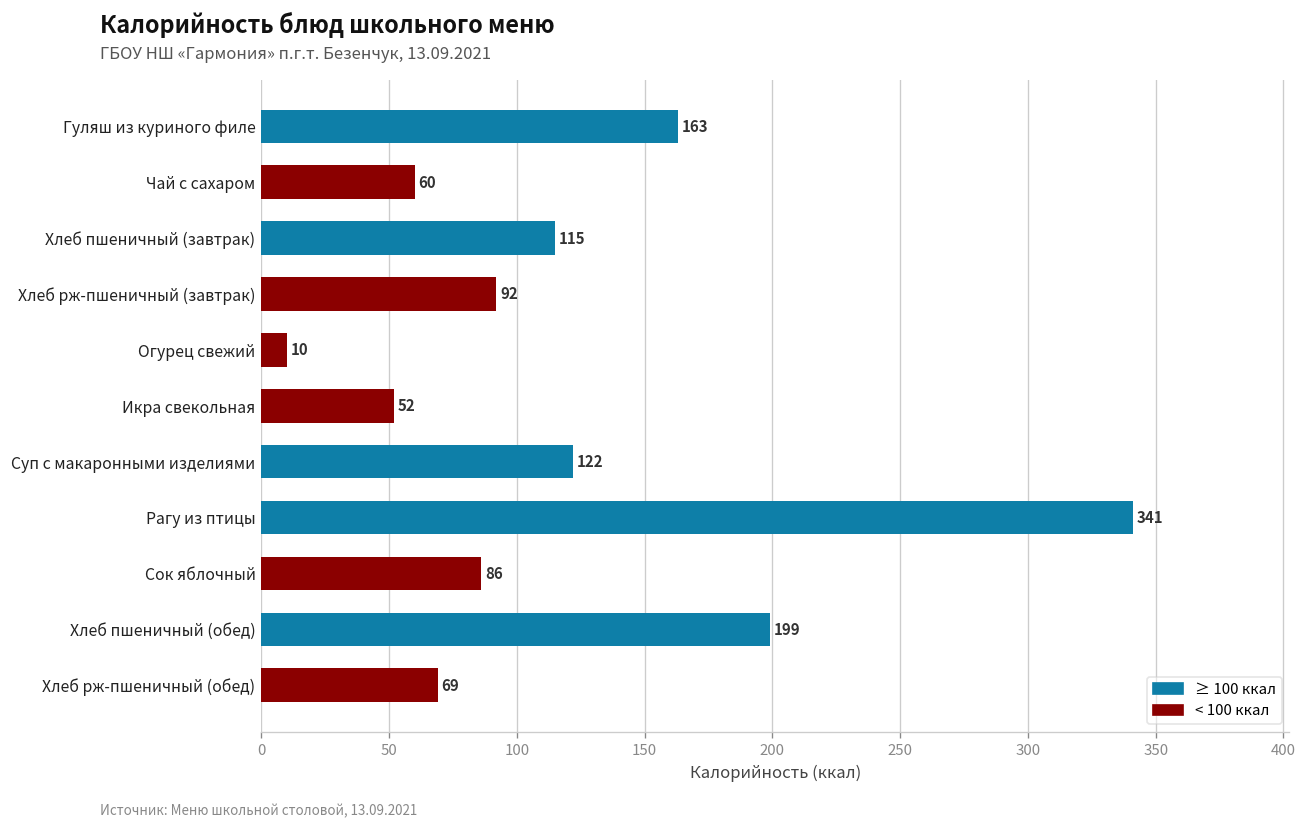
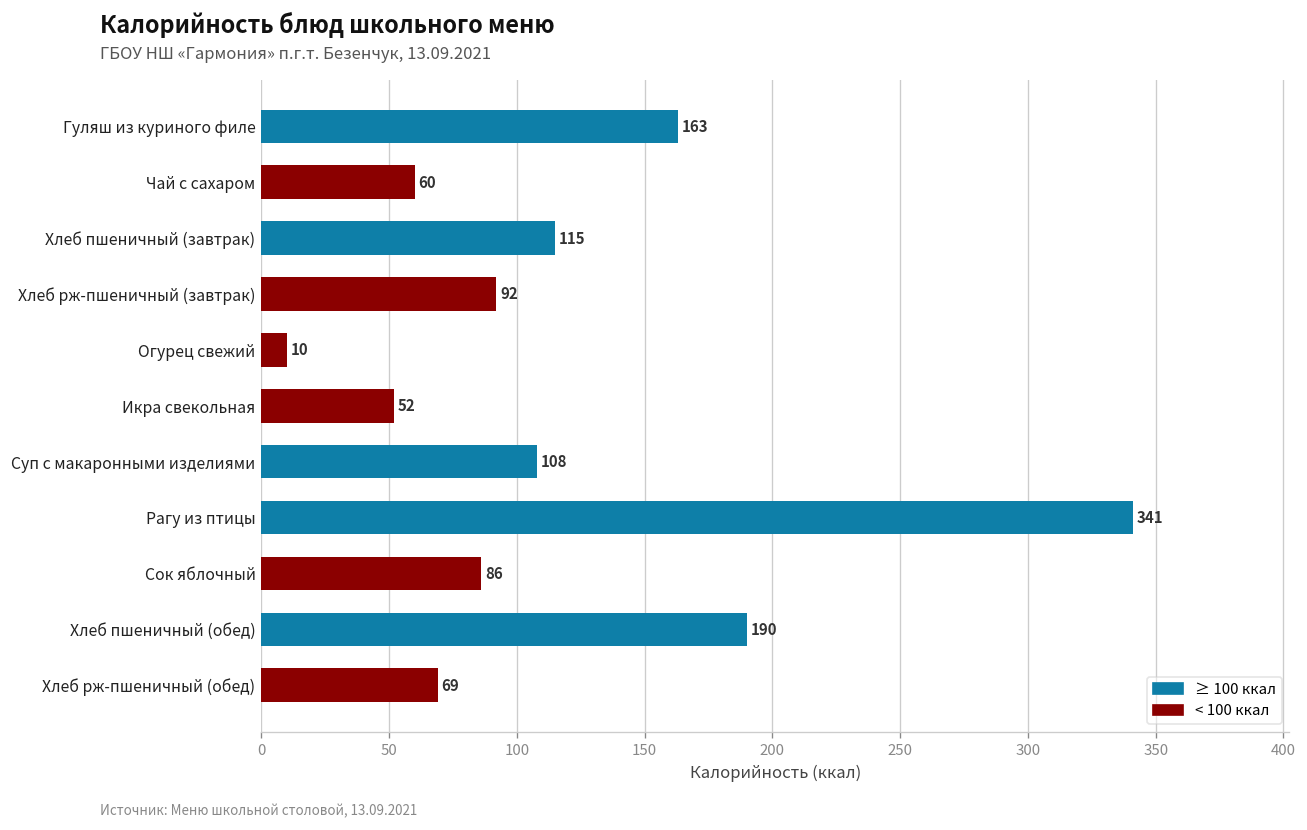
  {
    "Гуляш из куриного филе": 163,
    "Чай с сахаром": 60,
    "Хлеб пшеничный (завтрак)": 115,
    "Хлеб рж-пшеничный (завтрак)": 92,
    "Огурец свежий": 10,
    "Икра свекольная": 52,
-   "Суп с макаронными изделиями": 122,
+   "Суп с макаронными изделиями": 108,
    "Рагу из птицы": 341,
    "Сок яблочный": 86,
-   "Хлеб пшеничный (обед)": 199,
+   "Хлеб пшеничный (обед)": 190,
    "Хлеб рж-пшеничный (обед)": 69
  }
